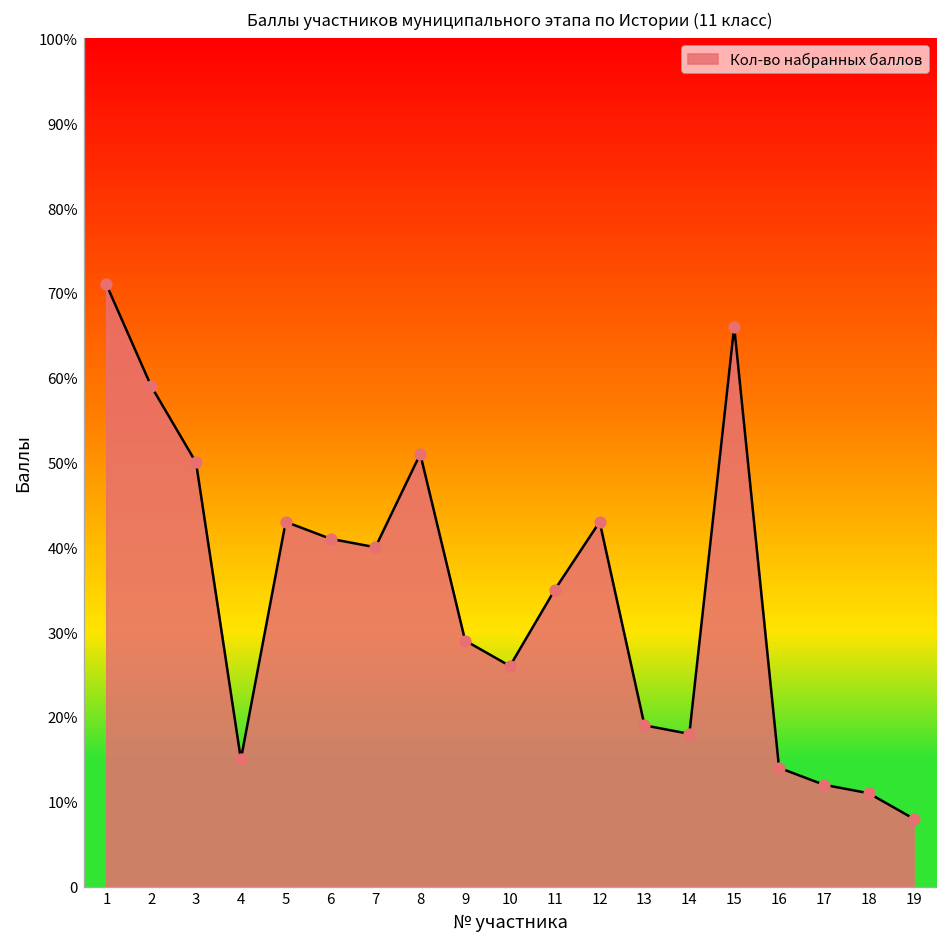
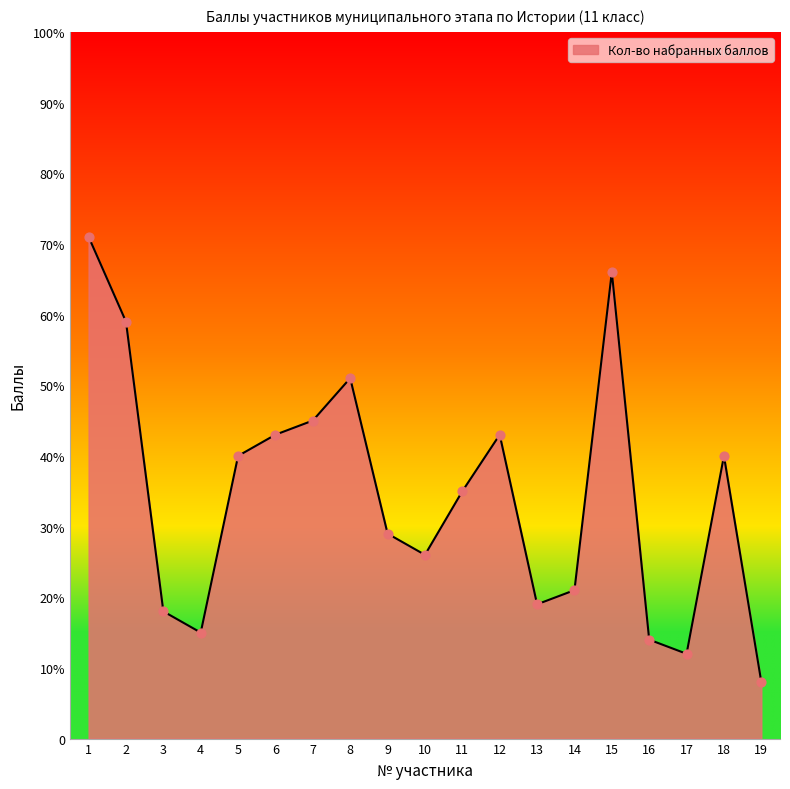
  {
    "1": "71%",
    "2": "59%",
-   "3": "50%",
+   "3": "18%",
    "4": "15%",
-   "5": "43%",
-   "6": "41%",
-   "7": "40%",
+   "5": "40%",
+   "6": "43%",
+   "7": "45%",
    "8": "51%",
    "9": "29%",
    "10": "26%",
    "11": "35%",
    "12": "43%",
    "13": "19%",
-   "14": "18%",
+   "14": "21%",
    "15": "66%",
    "16": "14%",
    "17": "12%",
-   "18": "11%",
+   "18": "40%",
    "19": "8%"
  }
